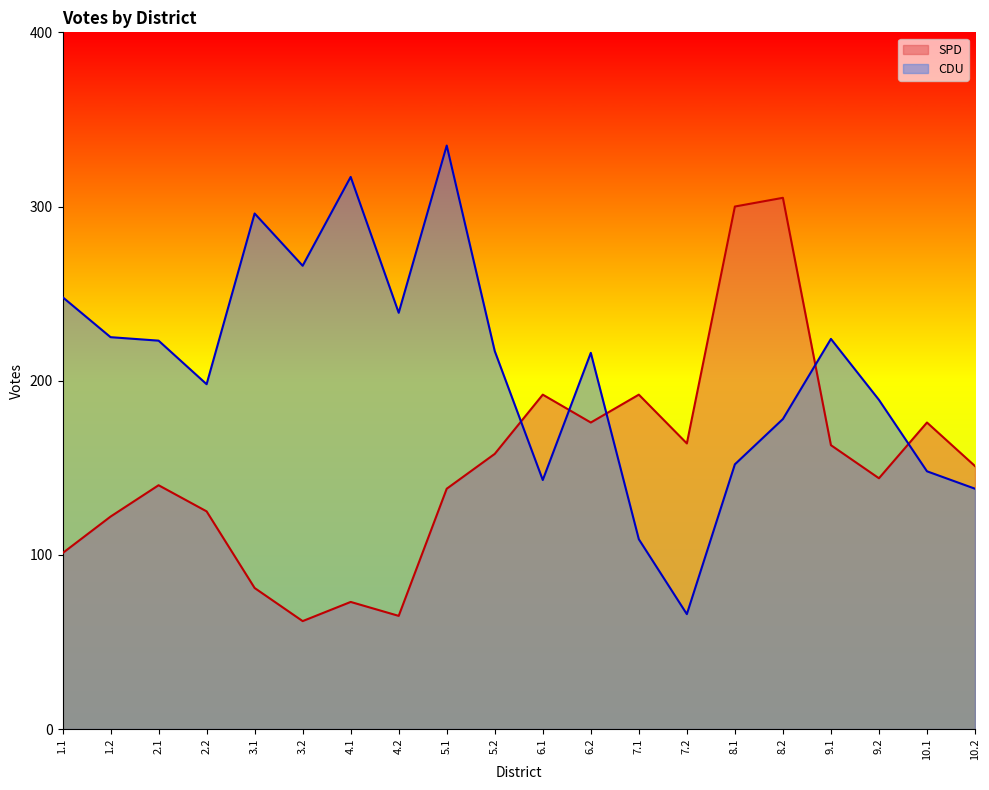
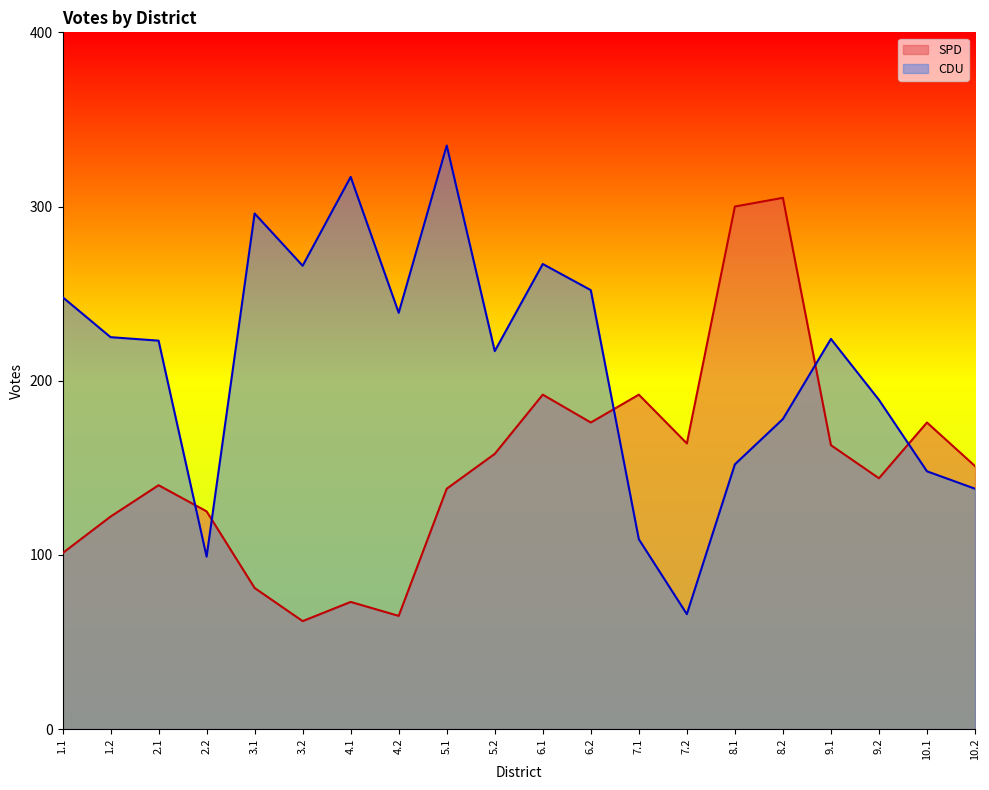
  {
    "SPD": {
      "1.1": 101,
      "1.2": 122,
      "2.1": 140,
      "2.2": 125,
      "3.1": 81,
      "3.2": 62,
      "4.1": 73,
      "4.2": 65,
      "5.1": 138,
      "5.2": 158,
      "6.1": 192,
      "6.2": 176,
      "7.1": 192,
      "7.2": 164,
      "8.1": 300,
      "8.2": 305,
      "9.1": 163,
      "9.2": 144,
      "10.1": 176,
      "10.2": 151
    },
    "CDU": {
      "1.1": 248,
      "1.2": 225,
      "2.1": 223,
-     "2.2": 198,
+     "2.2": 99,
      "3.1": 296,
      "3.2": 266,
      "4.1": 317,
      "4.2": 239,
      "5.1": 335,
      "5.2": 217,
-     "6.1": 143,
-     "6.2": 216,
+     "6.1": 267,
+     "6.2": 252,
      "7.1": 109,
      "7.2": 66,
      "8.1": 152,
      "8.2": 178,
      "9.1": 224,
      "9.2": 189,
      "10.1": 148,
      "10.2": 138
    }
  }
